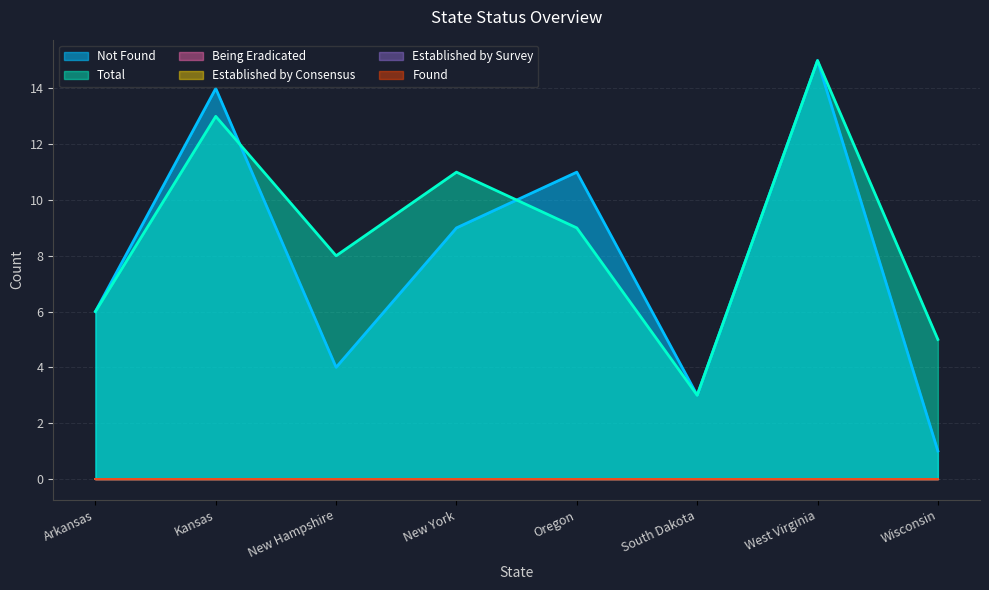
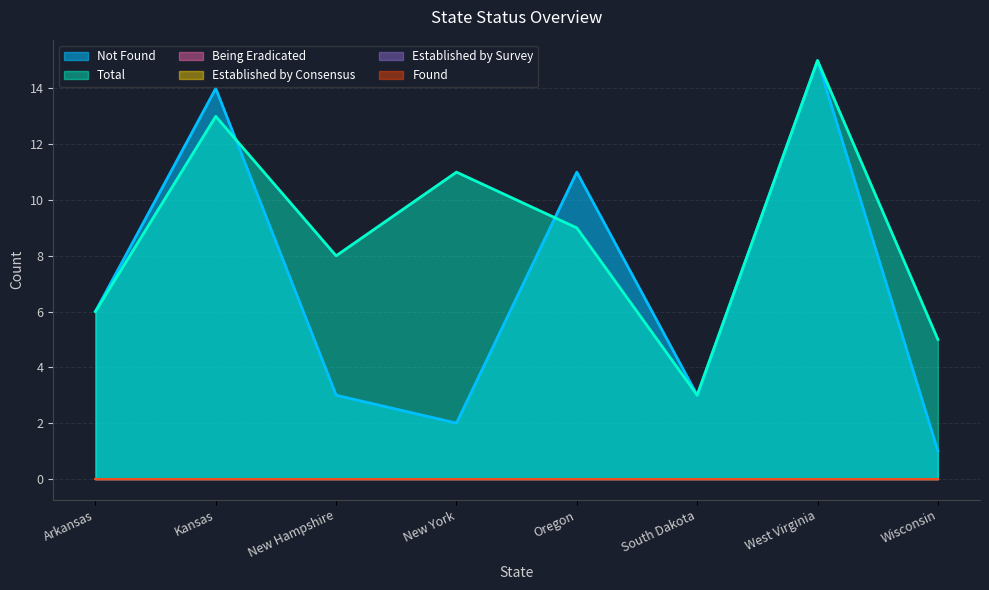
  {
    "Not Found": {
      "Kansas": 14,
-     "New Hampshire": 4,
-     "New York": 9,
+     "New Hampshire": 3,
+     "New York": 2,
      "Oregon": 11,
      "Wisconsin": 1
    },
    "Total": {
      "Kansas": 13,
      "New Hampshire": 8,
      "New York": 11,
      "Oregon": 9,
      "Wisconsin": 5
    },
    "Found": {
      "Arkansas": 0,
      "Kansas": 0,
      "New Hampshire": 0,
      "New York": 0,
      "Oregon": 0,
      "South Dakota": 0,
      "West Virginia": 0,
      "Wisconsin": 0
    }
  }
